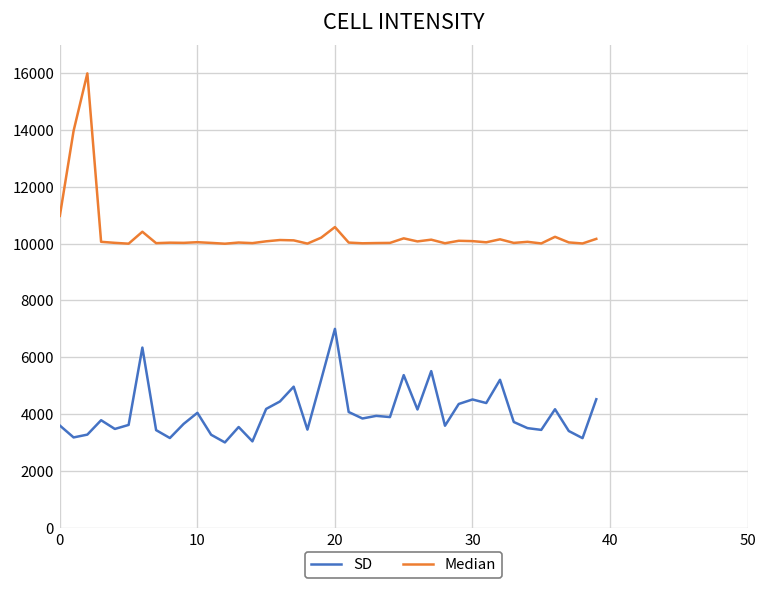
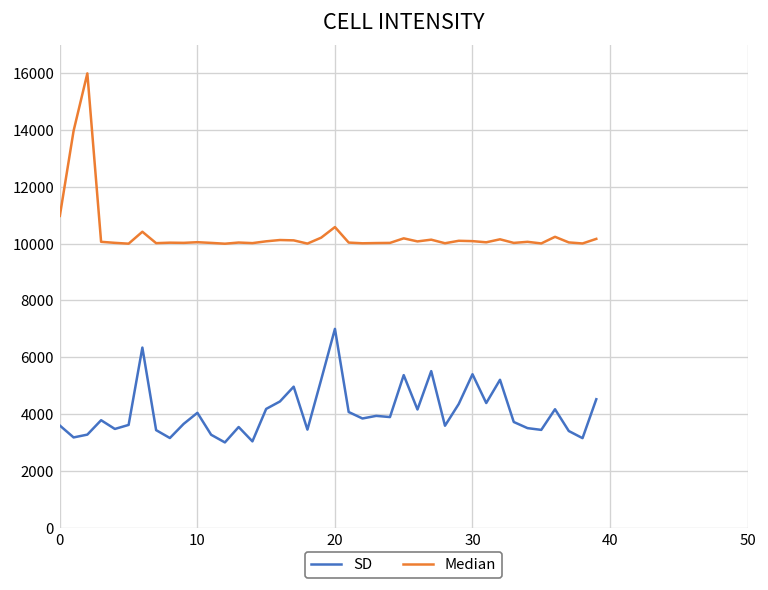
  {
    "SD": {
      "0": 3600,
      "10": 4000,
      "20": 7000,
-     "30": 4500
+     "30": 5400
    },
    "Median": {
      "0": 11000,
      "10": 10100,
      "20": 10600,
      "30": 10100
    }
  }
